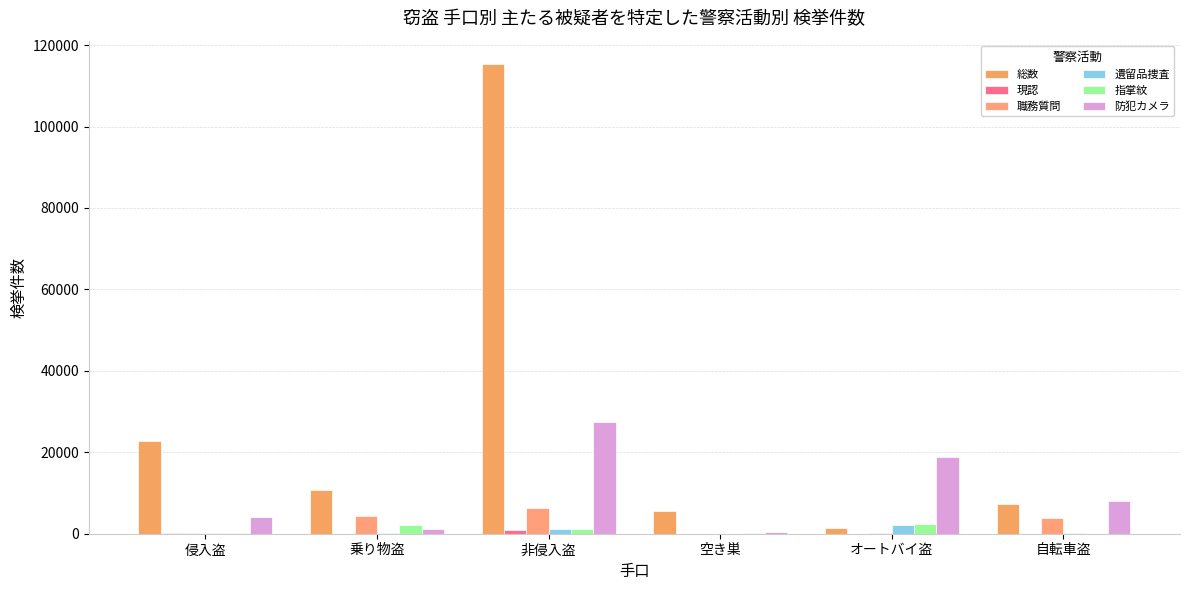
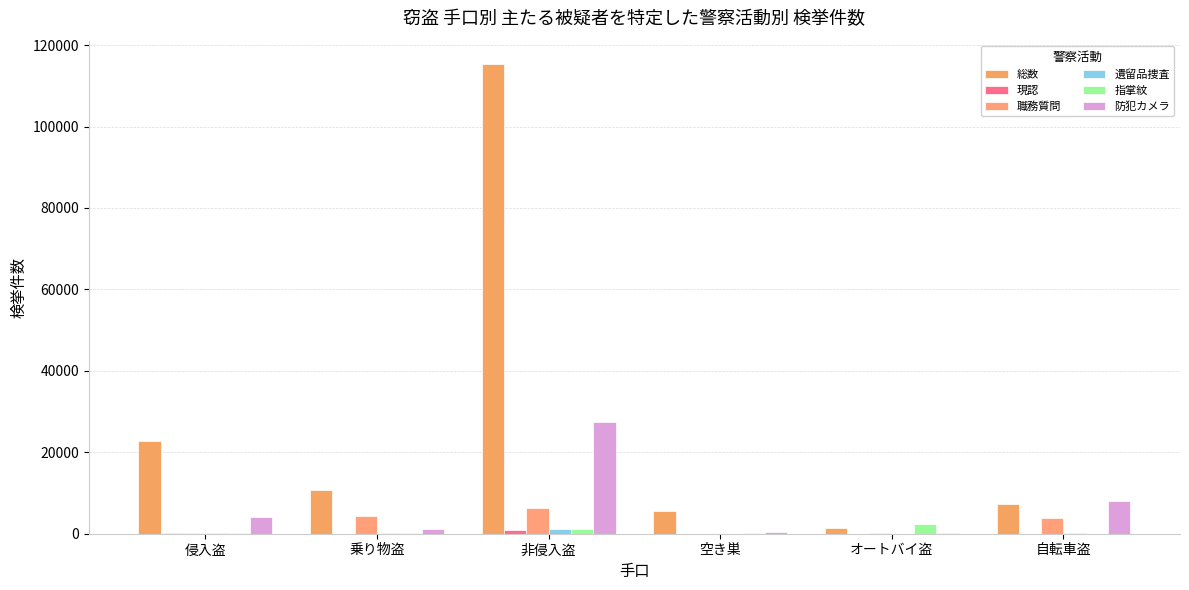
  {
    "遺留品捜査": {
      "非侵入盗": 1000,
-     "オートバイ盗": 2000
+     "オートバイ盗": 0
    },
    "指掌紋": {
-     "乗り物盗": 2000,
+     "乗り物盗": 0,
      "非侵入盗": 1000,
      "オートバイ盗": 2000
    },
    "防犯カメラ": {
      "侵入盗": 4000,
      "乗り物盗": 1000,
      "非侵入盗": 28000,
-     "オートバイ盗": 19000,
+     "オートバイ盗": 0,
      "自転車盗": 8000
    }
  }
